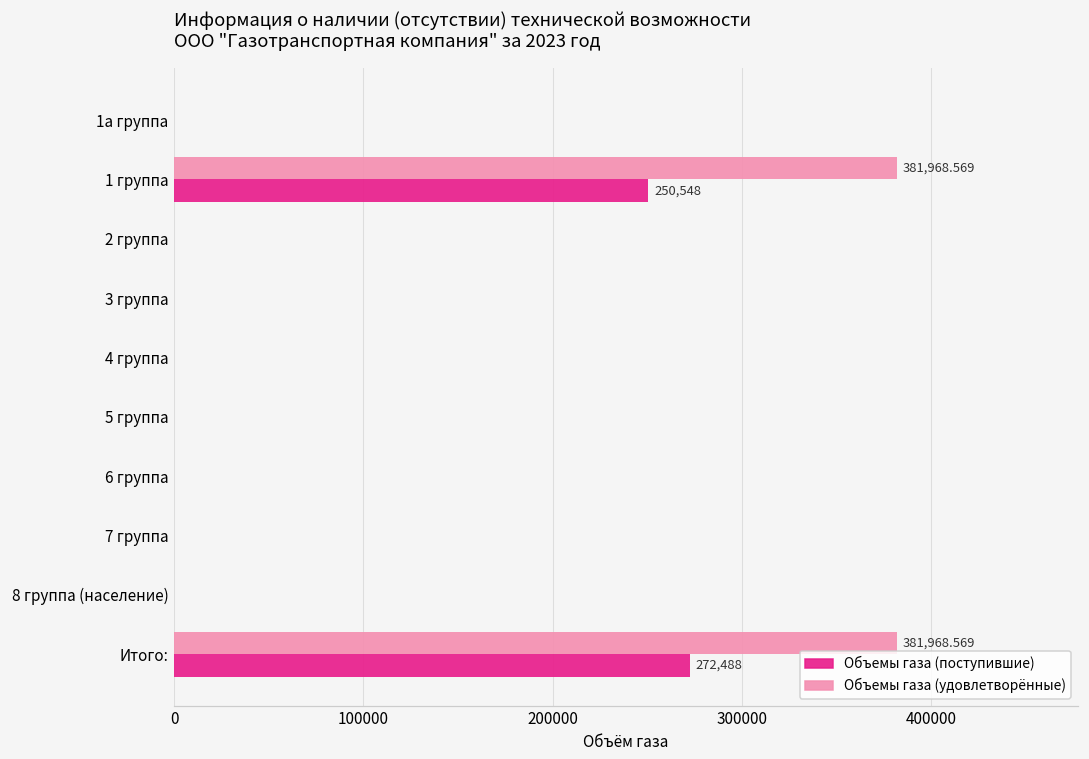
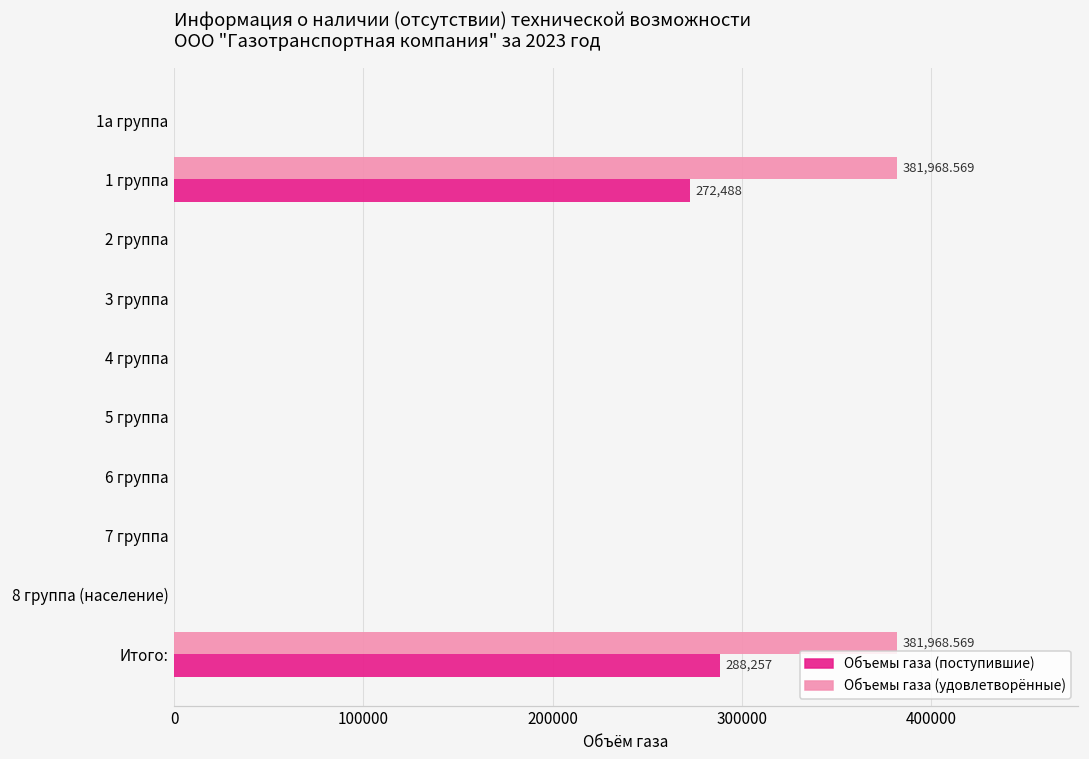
  {
    "Объемы газа (поступившие)": {
-     "1 группа": "250,548",
-     "Итого:": "272,488"
+     "1 группа": "272,488",
+     "Итого:": "288,257"
    },
    "Объемы газа (удовлетворённые)": {
      "1 группа": "381,968.569",
      "Итого:": "381,968.569"
    }
  }
